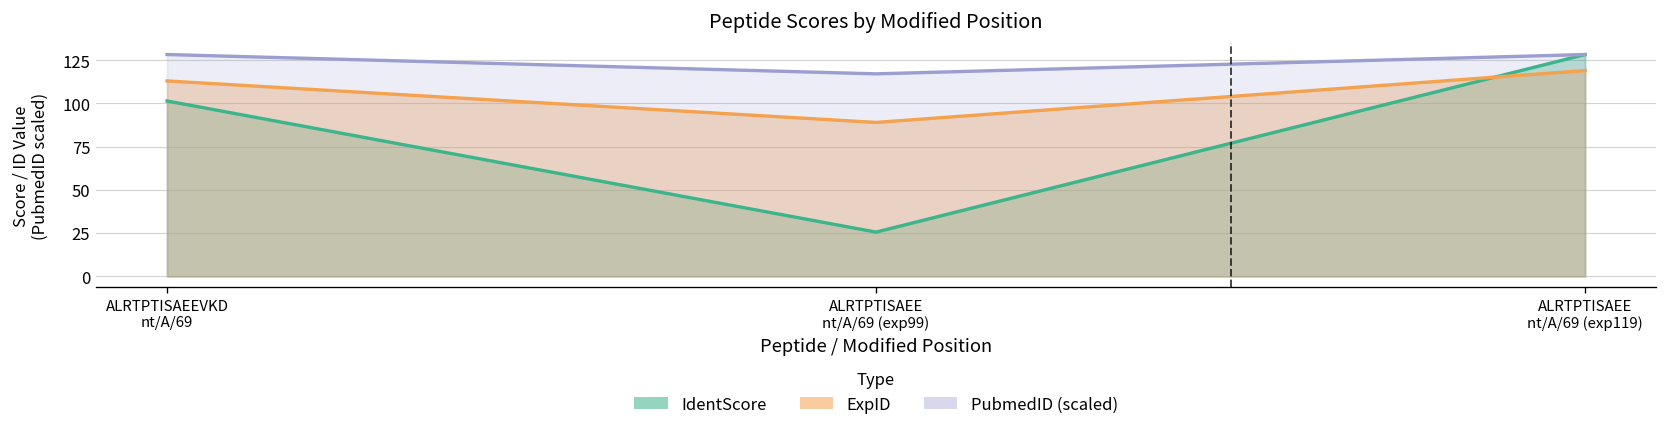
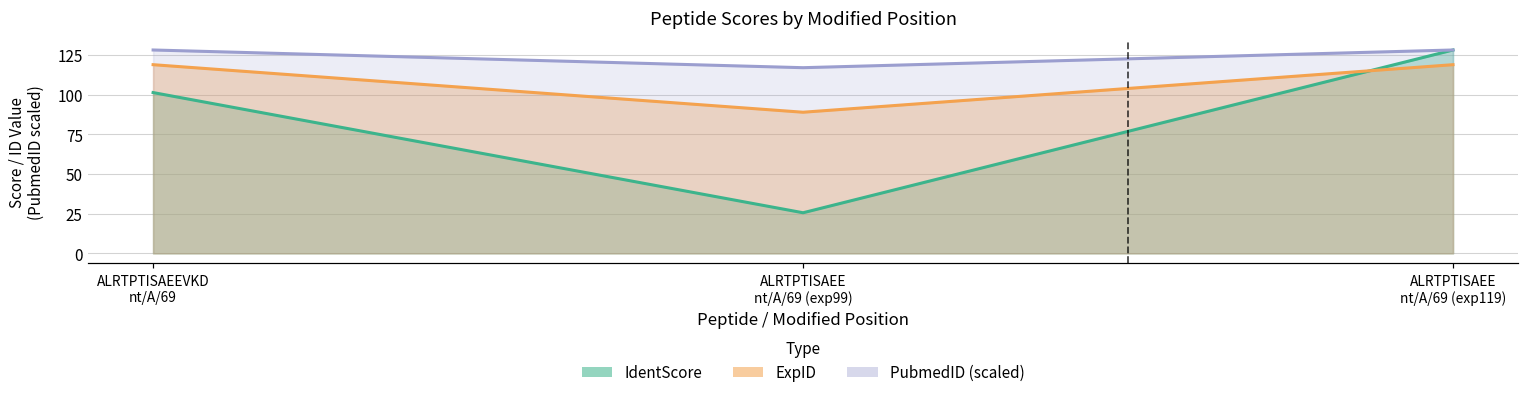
  {
    "IdentScore": {
      "ALRTPTISAEEVKD nt/A/69": 101,
      "ALRTPTISAEE nt/A/69 (exp99)": 26
    },
    "ExpID": {
-     "ALRTPTISAEEVKD nt/A/69": 113,
+     "ALRTPTISAEEVKD nt/A/69": 119,
      "ALRTPTISAEE nt/A/69 (exp99)": 89,
      "ALRTPTISAEE nt/A/69 (exp119)": 119
    },
    "PubmedID (scaled)": {
      "ALRTPTISAEEVKD nt/A/69": 128,
      "ALRTPTISAEE nt/A/69 (exp99)": 117
    }
  }
